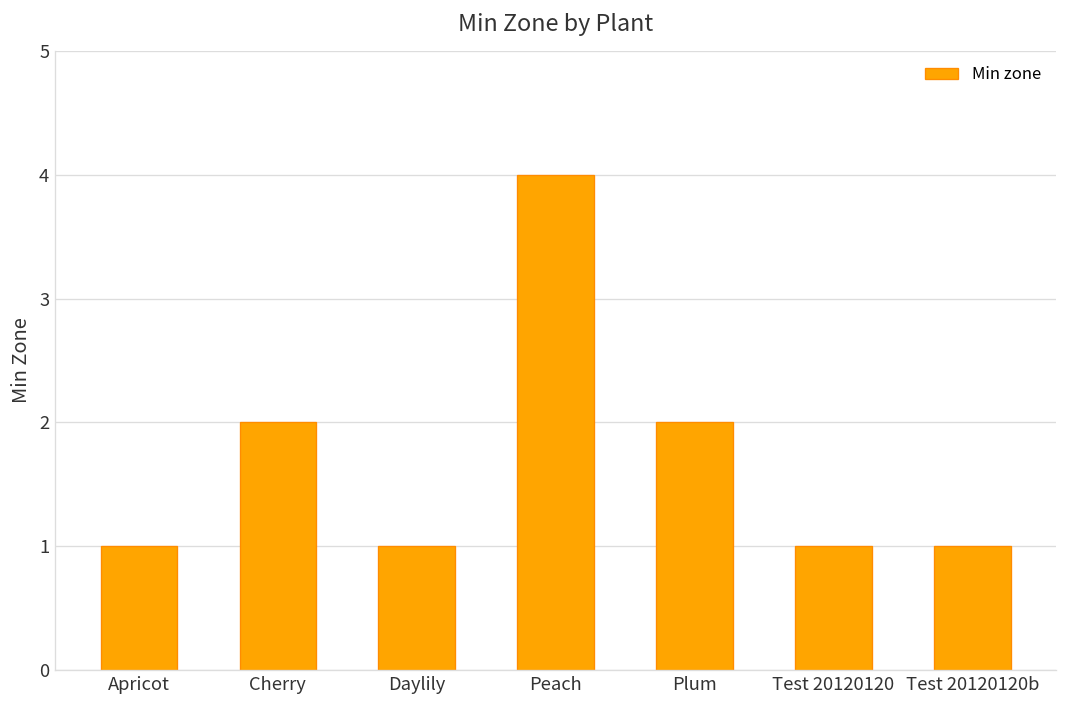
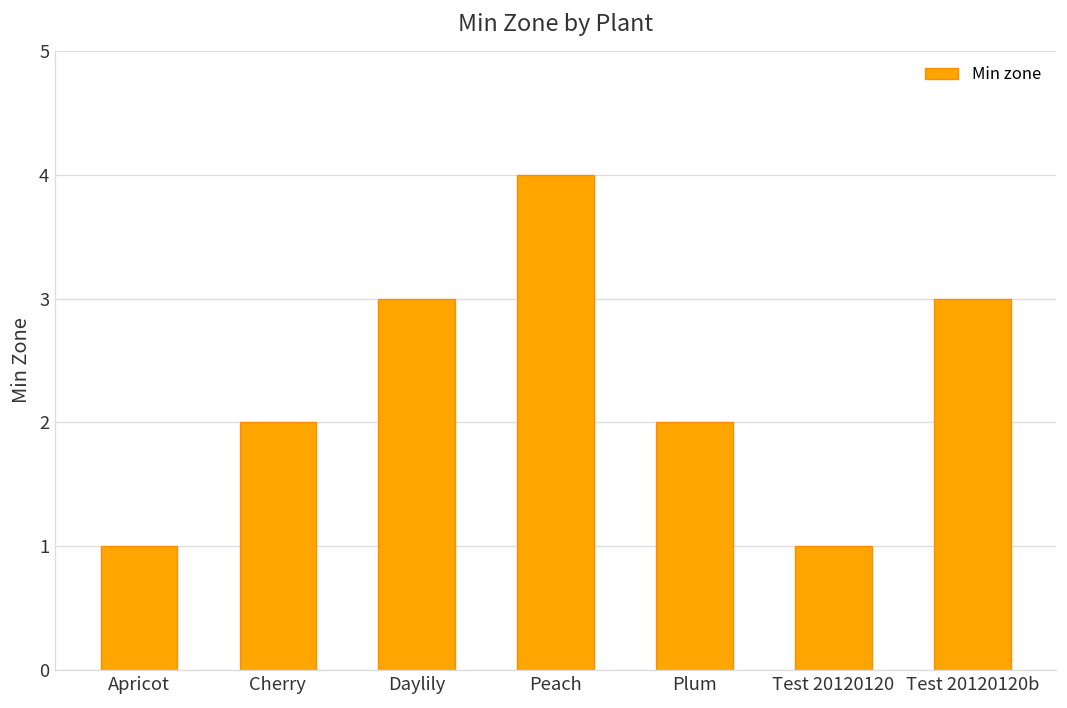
  {
    "Apricot": 1,
    "Cherry": 2,
-   "Daylily": 1,
+   "Daylily": 3,
    "Peach": 4,
    "Plum": 2,
    "Test 20120120": 1,
-   "Test 20120120b": 1
+   "Test 20120120b": 3
  }
